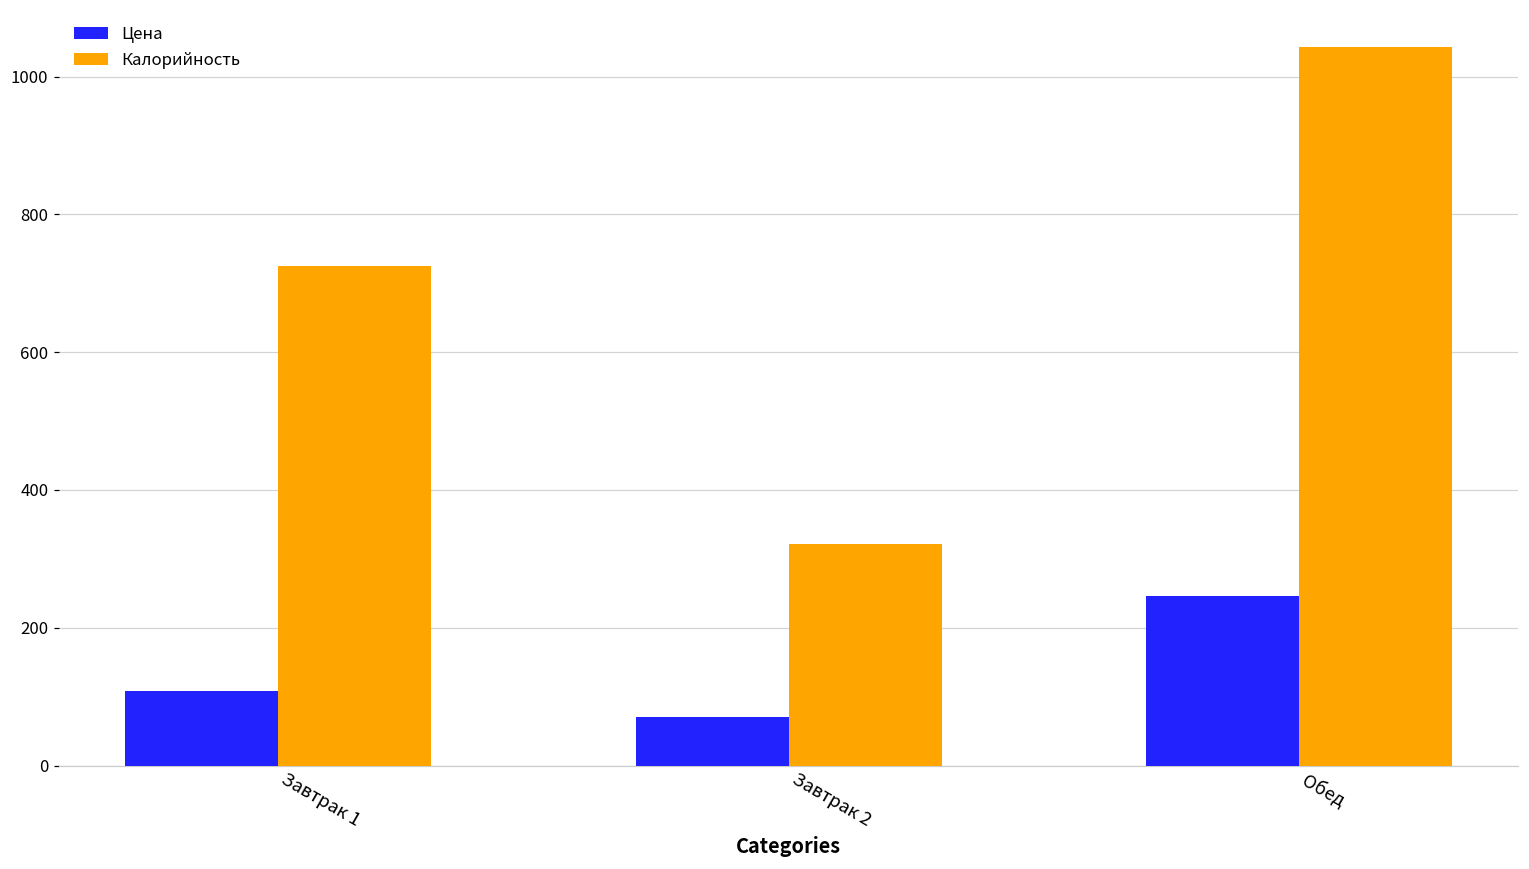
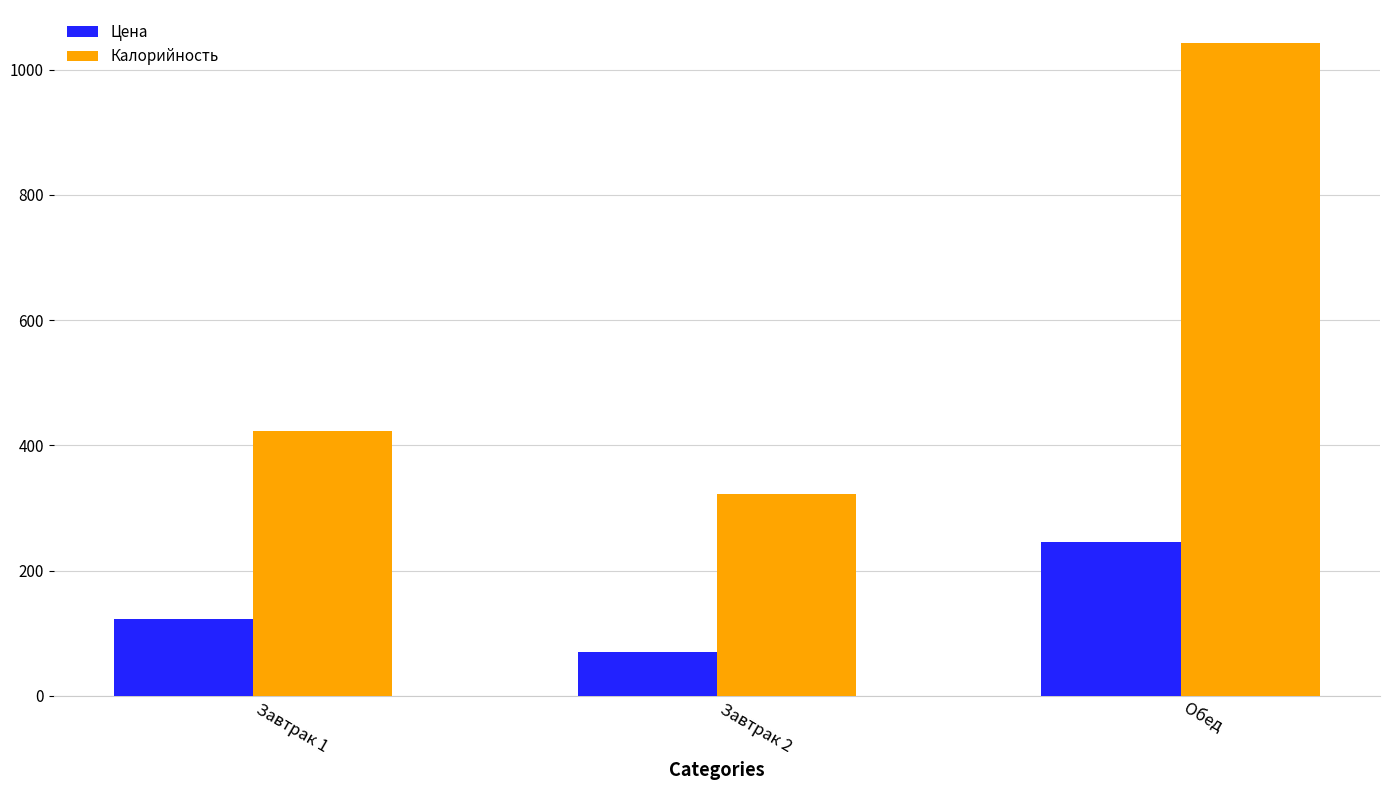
  {
    "Цена": {
-     "Завтрак 1": 110,
+     "Завтрак 1": 120,
      "Завтрак 2": 70,
      "Обед": 250
    },
    "Калорийность": {
-     "Завтрак 1": 720,
+     "Завтрак 1": 420,
      "Завтрак 2": 320,
      "Обед": 1040
    }
  }
